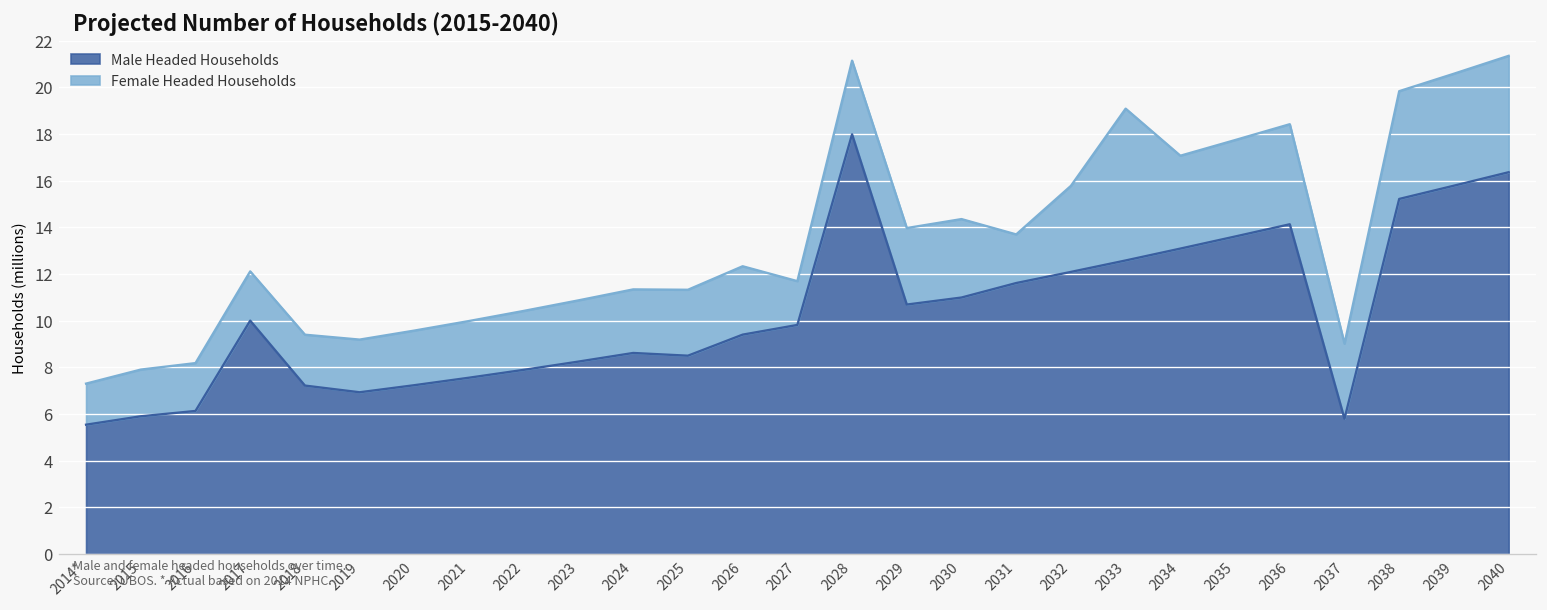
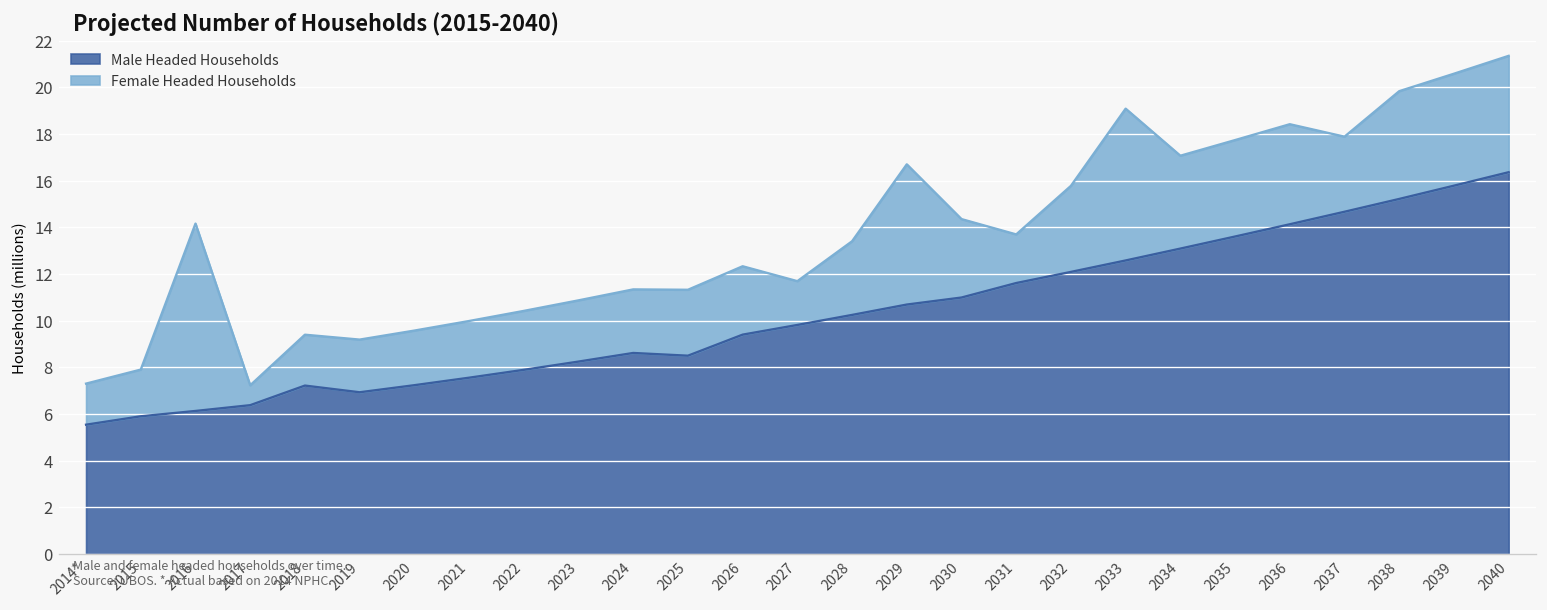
  {
    "Male Headed Households": {
      "2014*": 5.5,
      "2015": 5.9,
      "2016": 6.1,
-     "2017": 10.0,
+     "2017": 6.4,
      "2018": 7.2,
      "2019": 6.9,
      "2020": 7.2,
      "2021": 7.6,
      "2022": 7.9,
      "2023": 8.2,
      "2024": 8.6,
      "2025": 8.5,
      "2026": 9.4,
      "2027": 9.8,
-     "2028": 18.0,
+     "2028": 10.2,
      "2029": 10.7,
      "2030": 11.0,
      "2031": 11.6,
      "2032": 12.1,
      "2033": 12.6,
      "2034": 13.1,
      "2035": 13.6,
      "2036": 14.1,
-     "2037": 5.8,
+     "2037": 14.7,
      "2038": 15.2,
      "2039": 15.8,
      "2040": 16.4
    },
    "Female Headed Households": {
      "2014*": 1.8,
      "2015": 2.0,
-     "2016": 2.1,
-     "2017": 2.1,
+     "2016": 8.0,
+     "2017": 0.9,
      "2018": 2.2,
      "2019": 2.3,
      "2020": 2.3,
      "2021": 2.4,
      "2022": 2.5,
      "2023": 2.6,
      "2024": 2.7,
      "2025": 2.8,
      "2026": 2.9,
      "2027": 1.9,
      "2028": 3.2,
-     "2029": 3.3,
+     "2029": 6.0,
      "2030": 3.4,
      "2031": 2.1,
      "2032": 3.7,
      "2033": 6.5,
      "2034": 4.0,
      "2035": 4.1,
      "2036": 4.3,
      "2037": 3.2,
      "2038": 4.6,
      "2039": 4.8,
      "2040": 5.0
    }
  }
